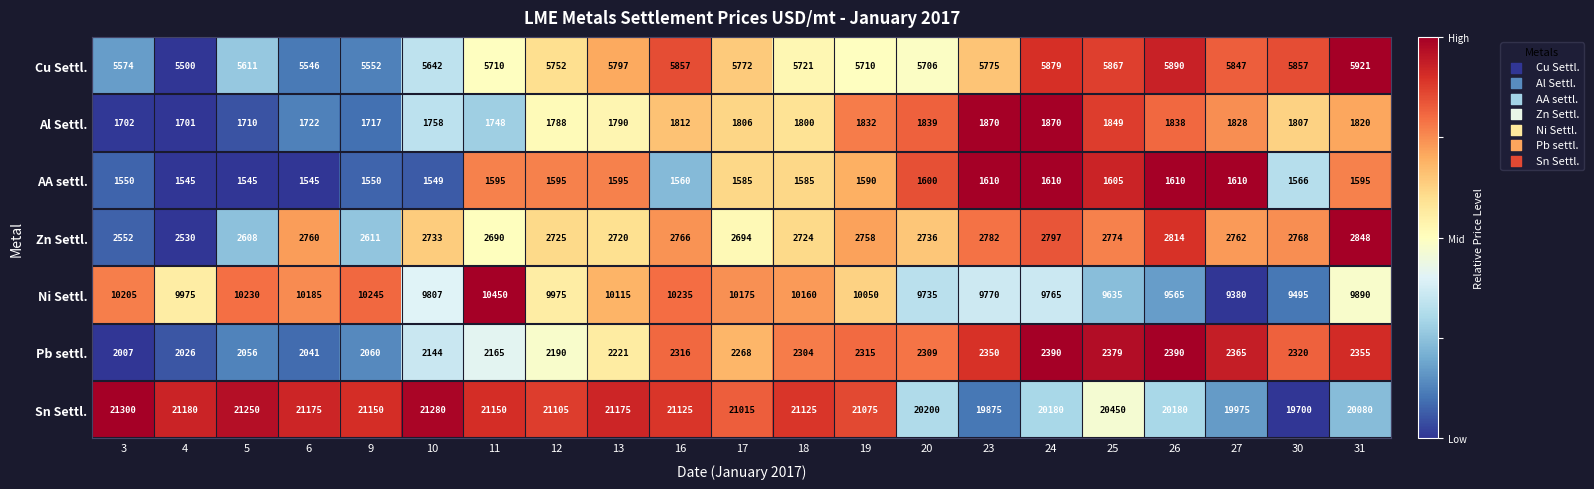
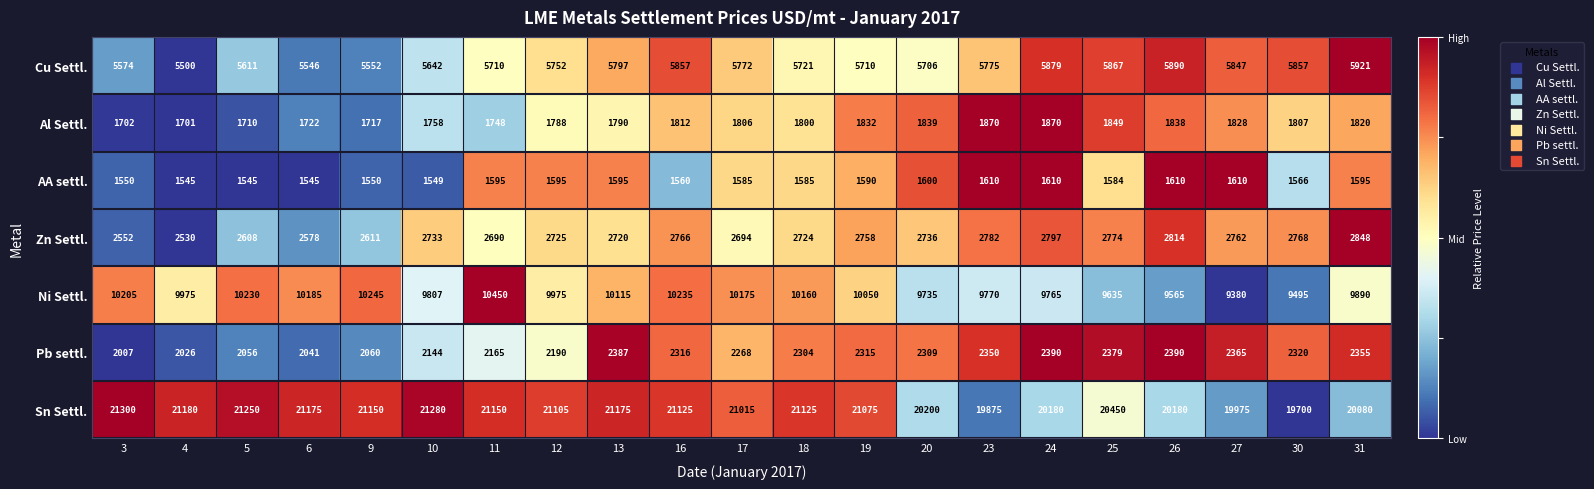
  {
    "Cu Settl.": {
      "3": 5574,
      "4": 5500,
      "5": 5611,
      "6": 5546,
      "9": 5552,
      "10": 5642,
      "11": 5710,
      "12": 5752,
      "13": 5797,
      "16": 5857,
      "17": 5772,
      "18": 5721,
      "19": 5710,
      "20": 5706,
      "23": 5775,
      "24": 5879,
      "25": 5867,
      "26": 5890,
      "27": 5847,
      "30": 5857,
      "31": 5921
    },
    "Al Settl.": {
      "3": 1702,
      "4": 1701,
      "5": 1710,
      "6": 1722,
      "9": 1717,
      "10": 1758,
      "11": 1748,
      "12": 1788,
      "13": 1790,
      "16": 1812,
      "17": 1806,
      "18": 1800,
      "19": 1832,
      "20": 1839,
      "23": 1870,
      "24": 1870,
      "25": 1849,
      "26": 1838,
      "27": 1828,
      "30": 1807,
      "31": 1820
    },
    "AA settl.": {
      "3": 1550,
      "4": 1545,
      "5": 1545,
      "6": 1545,
      "9": 1550,
      "10": 1549,
      "11": 1595,
      "12": 1595,
      "13": 1595,
      "16": 1560,
      "17": 1585,
      "18": 1585,
      "19": 1590,
      "20": 1600,
      "23": 1610,
      "24": 1610,
-     "25": 1605,
+     "25": 1584,
      "26": 1610,
      "27": 1610,
      "30": 1566,
      "31": 1595
    },
    "Zn Settl.": {
      "3": 2552,
      "4": 2530,
      "5": 2608,
-     "6": 2760,
+     "6": 2578,
      "9": 2611,
      "10": 2733,
      "11": 2690,
      "12": 2725,
      "13": 2720,
      "16": 2766,
      "17": 2694,
      "18": 2724,
      "19": 2758,
      "20": 2736,
      "23": 2782,
      "24": 2797,
      "25": 2774,
      "26": 2814,
      "27": 2762,
      "30": 2768,
      "31": 2848
    },
    "Ni Settl.": {
      "3": 10205,
      "4": 9975,
      "5": 10230,
      "6": 10185,
      "9": 10245,
      "10": 9807,
      "11": 10450,
      "12": 9975,
      "13": 10115,
      "16": 10235,
      "17": 10175,
      "18": 10160,
      "19": 10050,
      "20": 9735,
      "23": 9770,
      "24": 9765,
      "25": 9635,
      "26": 9565,
      "27": 9380,
      "30": 9495,
      "31": 9890
    },
    "Pb settl.": {
      "3": 2007,
      "4": 2026,
      "5": 2056,
      "6": 2041,
      "9": 2060,
      "10": 2144,
      "11": 2165,
      "12": 2190,
-     "13": 2221,
+     "13": 2387,
      "16": 2316,
      "17": 2268,
      "18": 2304,
      "19": 2315,
      "20": 2309,
      "23": 2350,
      "24": 2390,
      "25": 2379,
      "26": 2390,
      "27": 2365,
      "30": 2320,
      "31": 2355
    },
    "Sn Settl.": {
      "3": 21300,
      "4": 21180,
      "5": 21250,
      "6": 21175,
      "9": 21150,
      "10": 21280,
      "11": 21150,
      "12": 21105,
      "13": 21175,
      "16": 21125,
      "17": 21015,
      "18": 21125,
      "19": 21075,
      "20": 20200,
      "23": 19875,
      "24": 20180,
      "25": 20450,
      "26": 20180,
      "27": 19975,
      "30": 19700,
      "31": 20080
    }
  }
